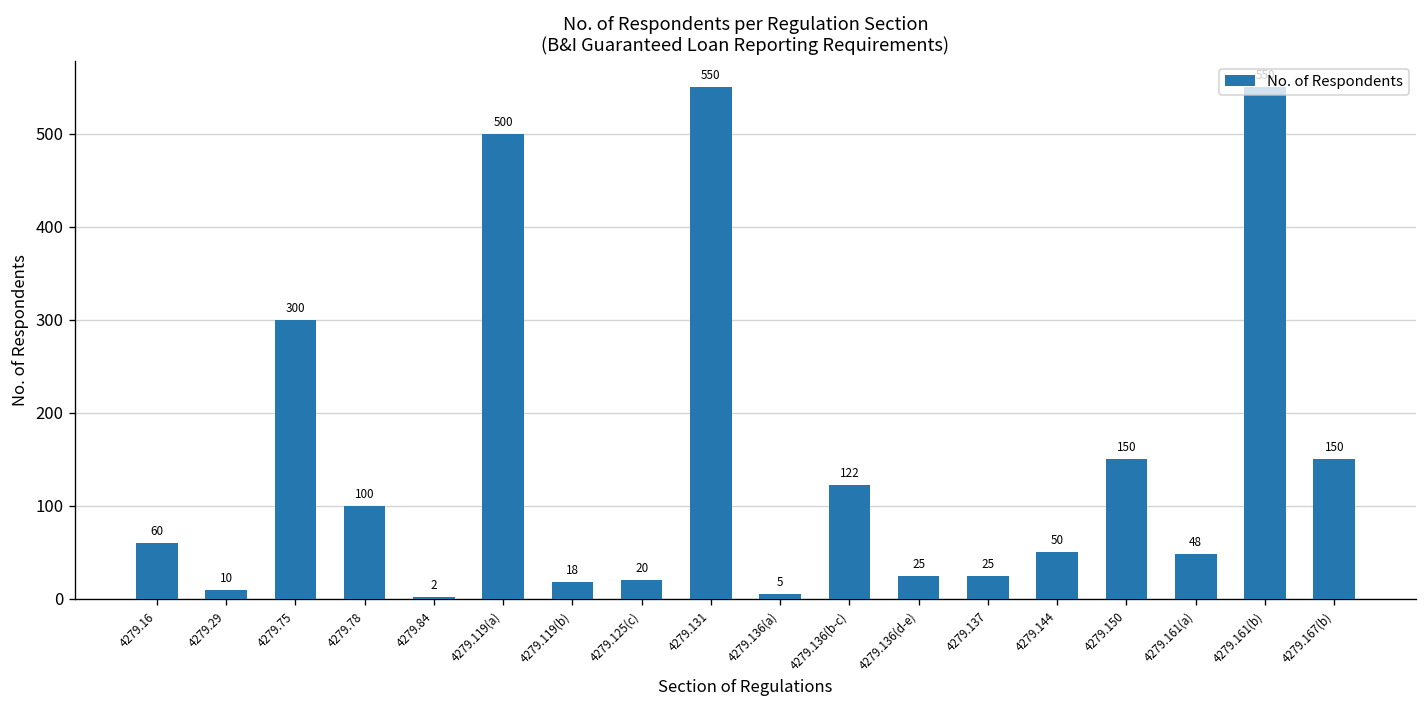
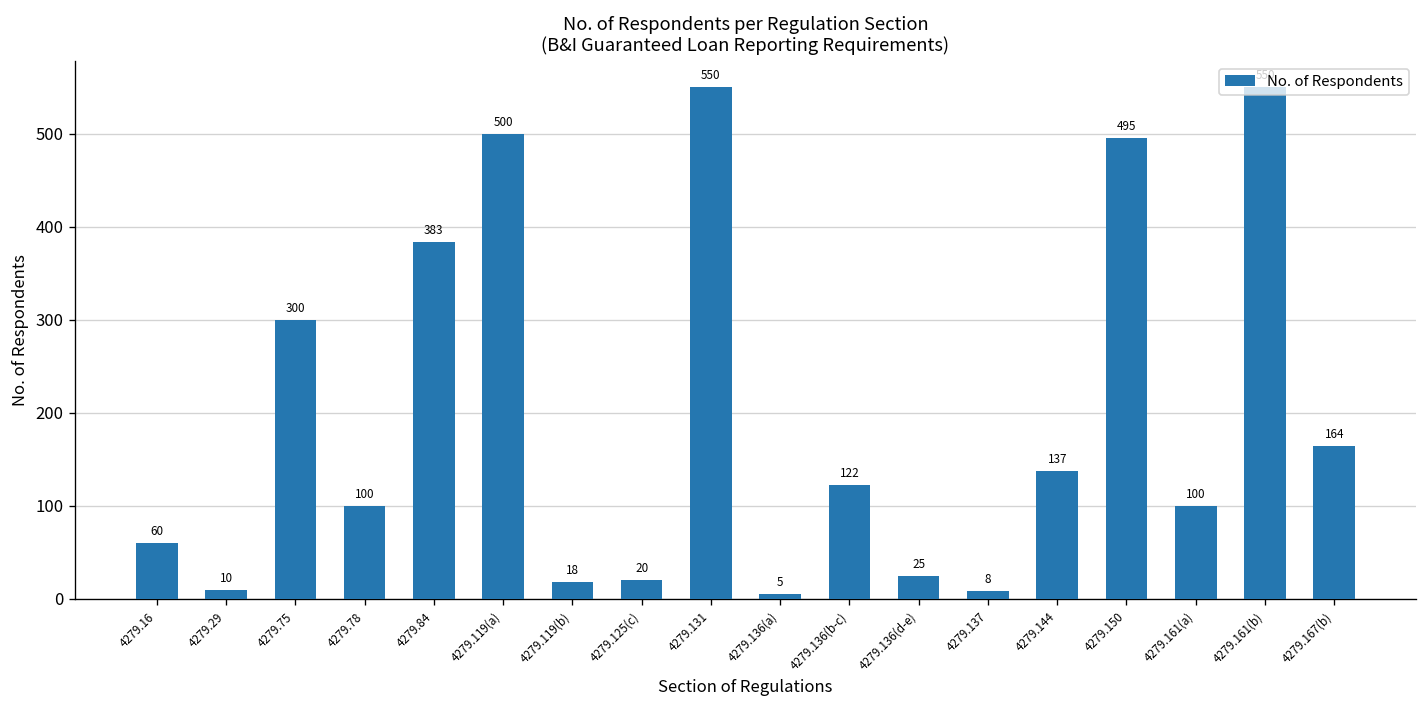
  {
    "4279.16": 60,
    "4279.29": 10,
    "4279.75": 300,
    "4279.78": 100,
-   "4279.84": 2,
+   "4279.84": 383,
    "4279.119(a)": 500,
    "4279.119(b)": 18,
    "4279.125(c)": 20,
    "4279.131": 550,
    "4279.136(a)": 5,
    "4279.136(b-c)": 122,
    "4279.136(d-e)": 25,
-   "4279.137": 25,
-   "4279.144": 50,
-   "4279.150": 150,
-   "4279.161(a)": 48,
-   "4279.167(b)": 150
+   "4279.137": 8,
+   "4279.144": 137,
+   "4279.150": 495,
+   "4279.161(a)": 100,
+   "4279.167(b)": 164
  }
